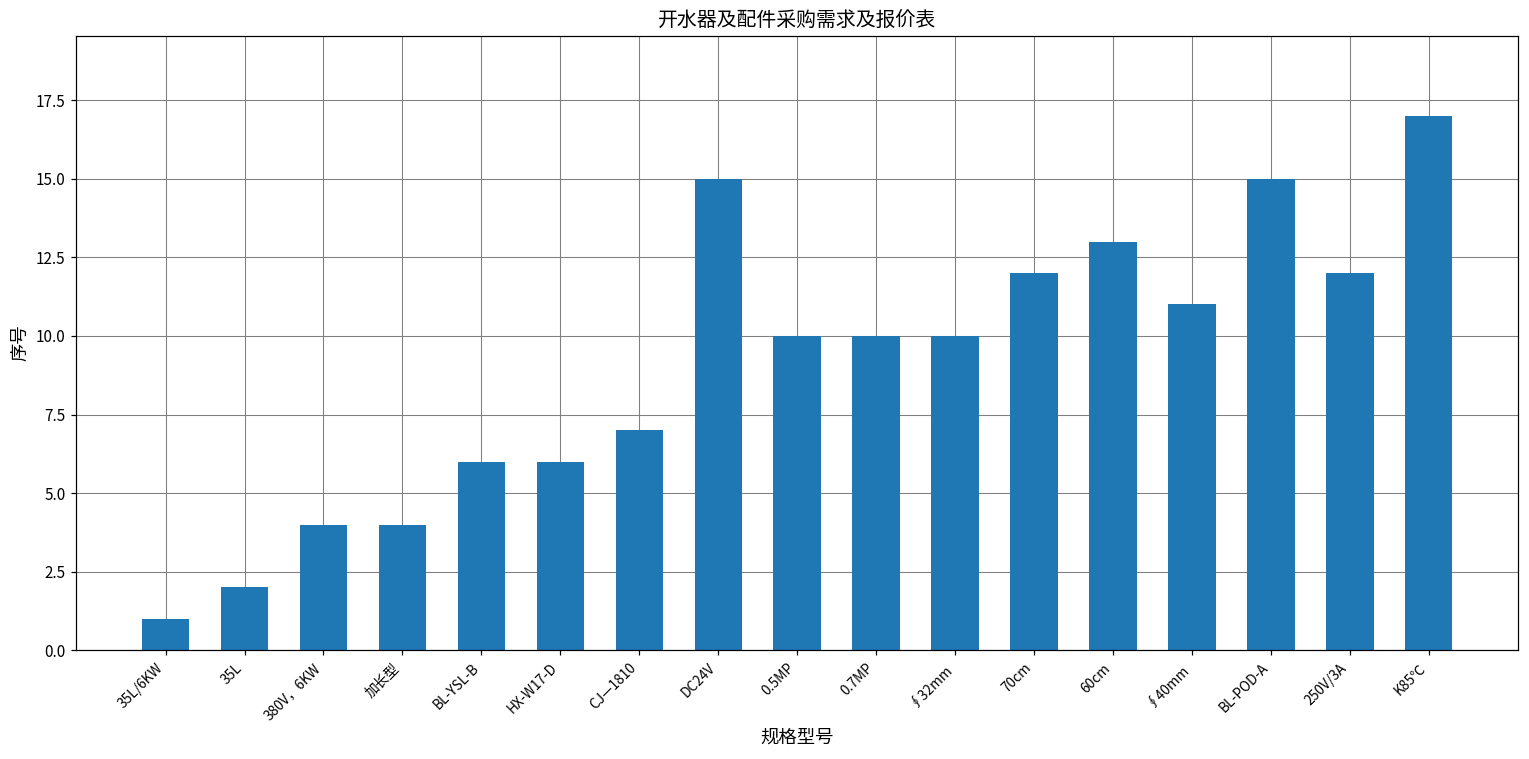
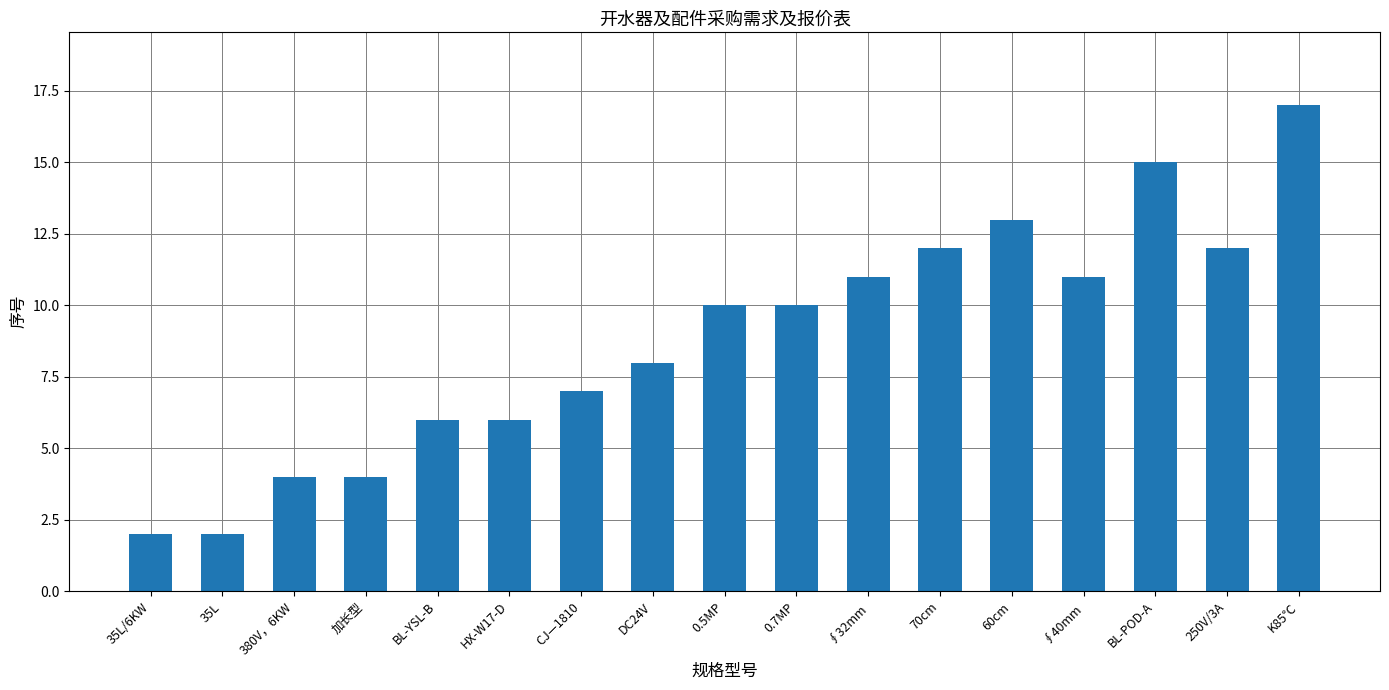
  {
-   "35L/6KW": 1,
+   "35L/6KW": 2,
    "35L": 2,
    "380V，6KW": 4,
    "加长型": 4,
    "BL-YSL-B": 6,
    "HX-W17-D": 6,
    "CJ—1810": 7,
-   "DC24V": 15,
+   "DC24V": 8,
    "0.5MP": 10,
    "0.7MP": 10,
-   "∮32mm": 10,
+   "∮32mm": 11,
    "70cm": 12,
    "60cm": 13,
    "∮40mm": 11,
    "BL-POD-A": 15,
    "250V/3A": 12,
    "K85℃": 17
  }
